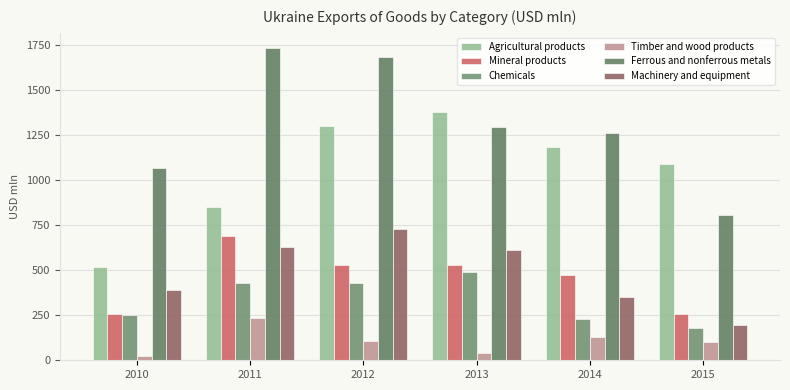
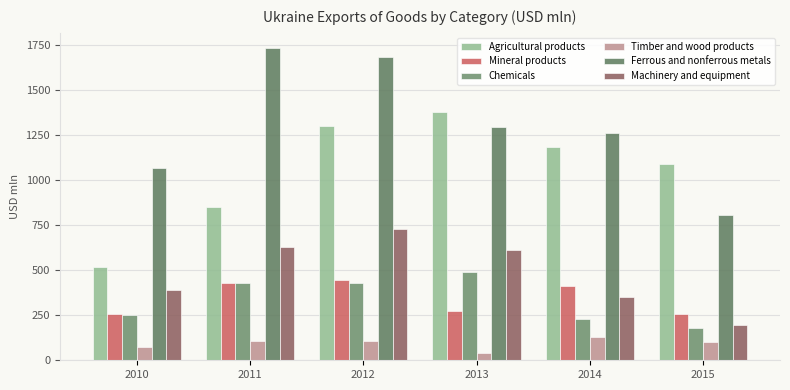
  {
    "Agricultural products": {
      "2010": 520,
      "2011": 850,
      "2012": 1300,
      "2013": 1380,
      "2014": 1190,
      "2015": 1090
    },
    "Mineral products": {
      "2010": 260,
-     "2011": 690,
-     "2012": 530,
-     "2013": 530,
-     "2014": 470,
+     "2011": 430,
+     "2012": 440,
+     "2013": 280,
+     "2014": 410,
      "2015": 260
    },
    "Timber and wood products": {
-     "2010": 30,
-     "2011": 240,
+     "2010": 70,
+     "2011": 110,
      "2012": 110,
      "2013": 40,
      "2014": 130,
      "2015": 100
    }
  }
